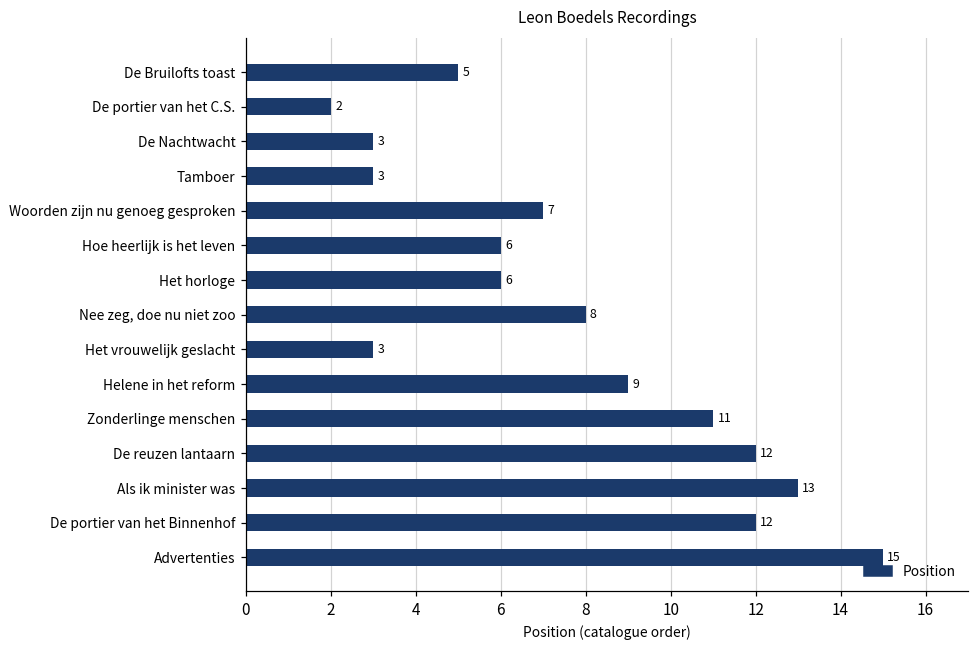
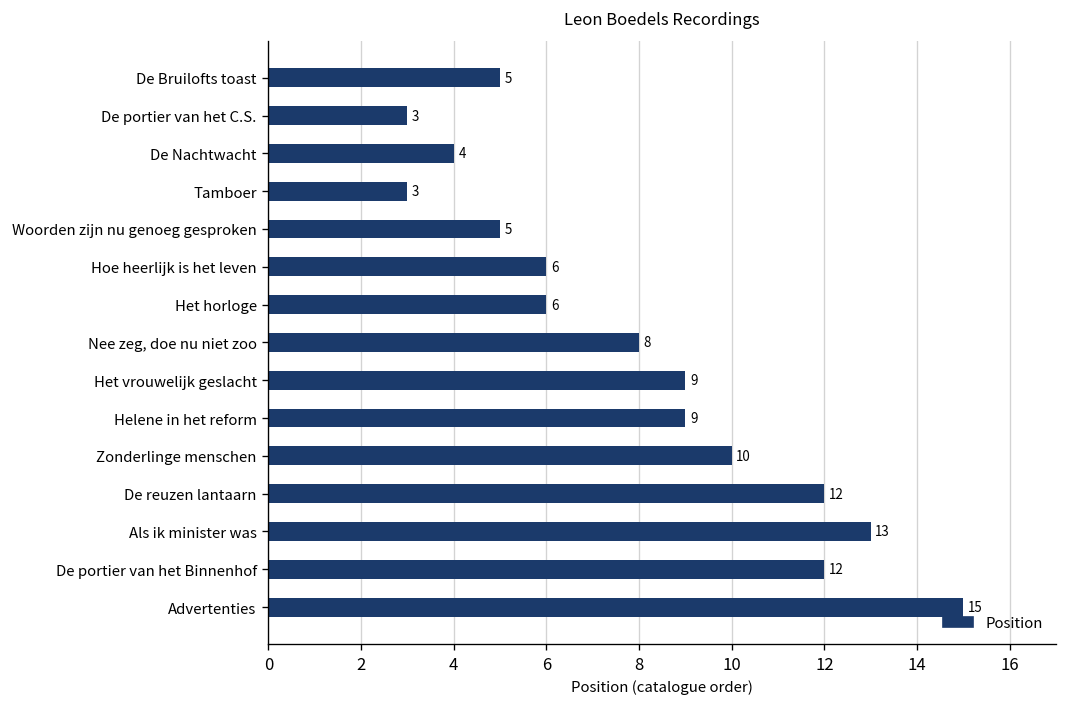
  {
    "De Bruilofts toast": 5,
-   "De portier van het C.S.": 2,
-   "De Nachtwacht": 3,
+   "De portier van het C.S.": 3,
+   "De Nachtwacht": 4,
    "Tamboer": 3,
-   "Woorden zijn nu genoeg gesproken": 7,
+   "Woorden zijn nu genoeg gesproken": 5,
    "Hoe heerlijk is het leven": 6,
    "Het horloge": 6,
    "Nee zeg, doe nu niet zoo": 8,
-   "Het vrouwelijk geslacht": 3,
+   "Het vrouwelijk geslacht": 9,
    "Helene in het reform": 9,
-   "Zonderlinge menschen": 11,
+   "Zonderlinge menschen": 10,
    "De reuzen lantaarn": 12,
    "Als ik minister was": 13,
    "De portier van het Binnenhof": 12,
    "Advertenties": 15
  }
